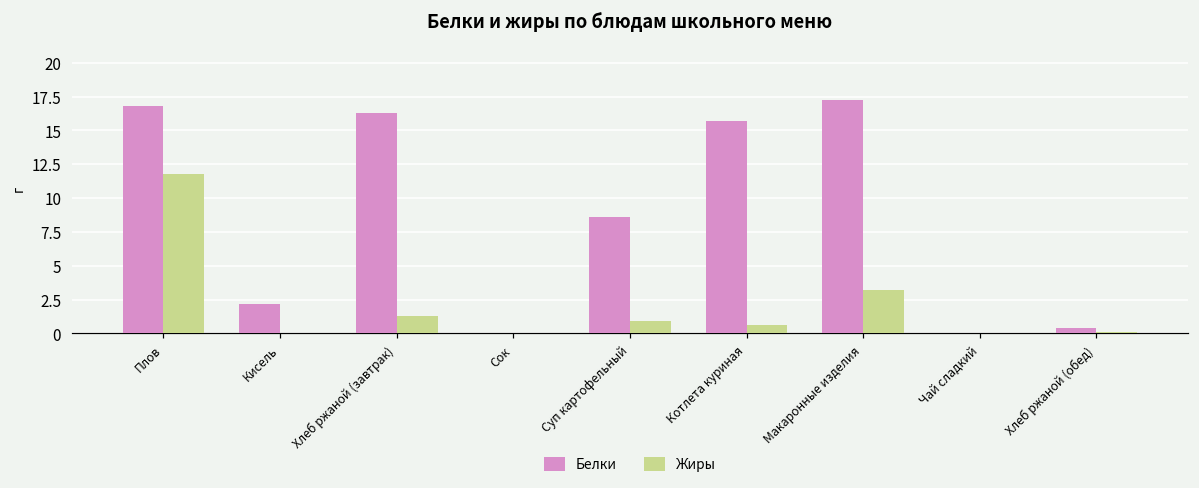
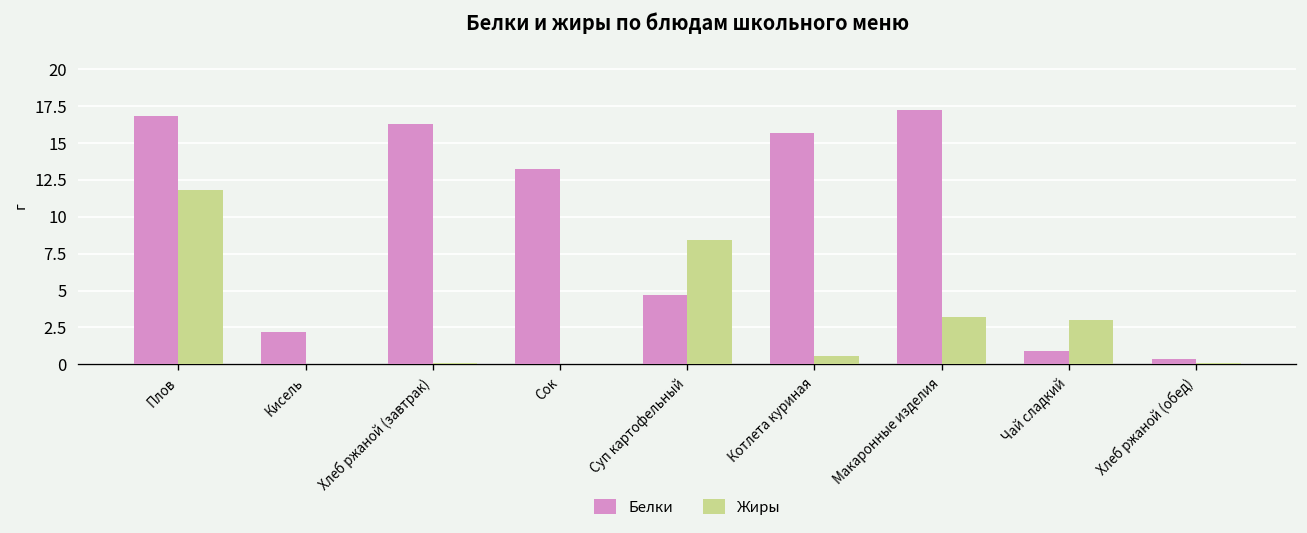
  {
    "Белки": {
      "Плов": 16.8,
      "Кисель": 2.2,
      "Хлеб ржаной (завтрак)": 16.3,
-     "Сок": 0.0,
-     "Суп картофельный": 8.6,
+     "Сок": 13.2,
+     "Суп картофельный": 4.7,
      "Котлета куриная": 15.7,
      "Макаронные изделия": 17.2,
-     "Чай сладкий": 0.0,
+     "Чай сладкий": 0.9,
      "Хлеб ржаной (обед)": 0.4
    },
    "Жиры": {
      "Плов": 11.8,
      "Кисель": 0.0,
-     "Хлеб ржаной (завтрак)": 1.3,
+     "Хлеб ржаной (завтрак)": 0.1,
      "Сок": 0.0,
-     "Суп картофельный": 0.9,
+     "Суп картофельный": 8.4,
      "Котлета куриная": 0.6,
      "Макаронные изделия": 3.2,
-     "Чай сладкий": 0
+     "Чай сладкий": 3
    }
  }
